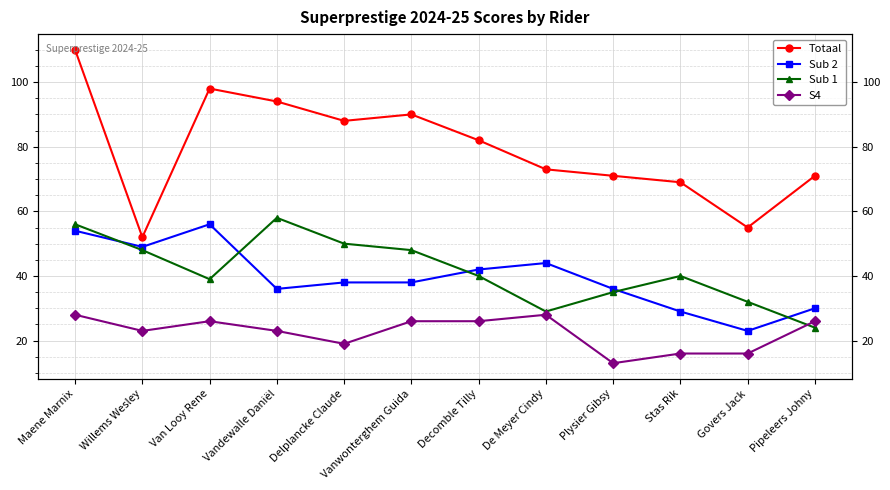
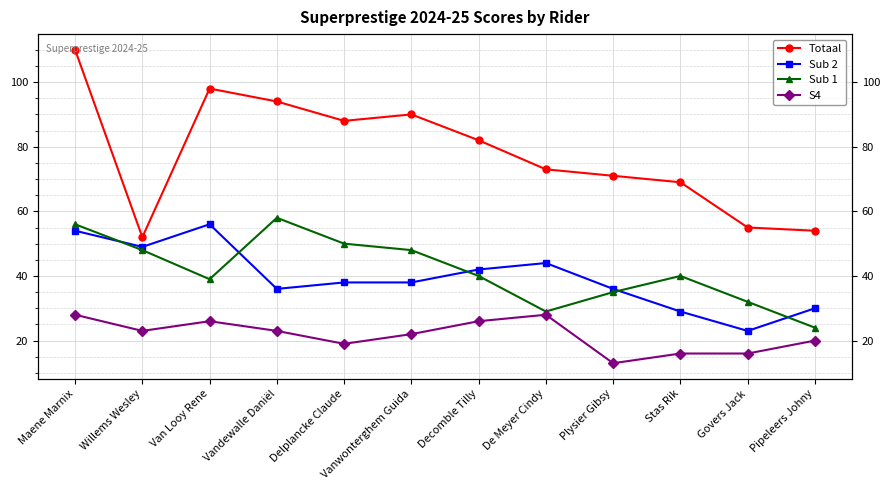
  {
    "Totaal": {
      "Willems Wesley": 52,
      "Van Looy Rene": 98,
      "Vandewalle Daniël": 94,
      "Delplancke Claude": 88,
      "Vanwonterghem Guida": 90,
      "Decomble Tilly": 82,
      "De Meyer Cindy": 73,
      "Plysier Gibsy": 71,
      "Stas Rik": 69,
      "Govers Jack": 55,
-     "Pipeleers Johny": 71
+     "Pipeleers Johny": 54
    },
    "Sub 2": {
      "Maene Marnix": 54,
      "Willems Wesley": 49,
      "Van Looy Rene": 56,
      "Vandewalle Daniël": 36,
      "Delplancke Claude": 38,
      "Vanwonterghem Guida": 38,
      "Decomble Tilly": 42,
      "De Meyer Cindy": 44,
      "Plysier Gibsy": 36,
      "Stas Rik": 29,
      "Govers Jack": 23,
      "Pipeleers Johny": 30
    },
    "Sub 1": {
      "Maene Marnix": 56,
      "Willems Wesley": 48,
      "Van Looy Rene": 39,
      "Vandewalle Daniël": 58,
      "Delplancke Claude": 50,
      "Vanwonterghem Guida": 48,
      "Decomble Tilly": 40,
      "De Meyer Cindy": 29,
      "Plysier Gibsy": 35,
      "Stas Rik": 40,
      "Govers Jack": 32,
      "Pipeleers Johny": 24
    },
    "S4": {
      "Maene Marnix": 28,
      "Willems Wesley": 23,
      "Van Looy Rene": 26,
      "Vandewalle Daniël": 23,
      "Delplancke Claude": 19,
-     "Vanwonterghem Guida": 26,
+     "Vanwonterghem Guida": 22,
      "Decomble Tilly": 26,
      "De Meyer Cindy": 28,
      "Plysier Gibsy": 13,
      "Stas Rik": 16,
      "Govers Jack": 16,
-     "Pipeleers Johny": 26
+     "Pipeleers Johny": 20
    }
  }
